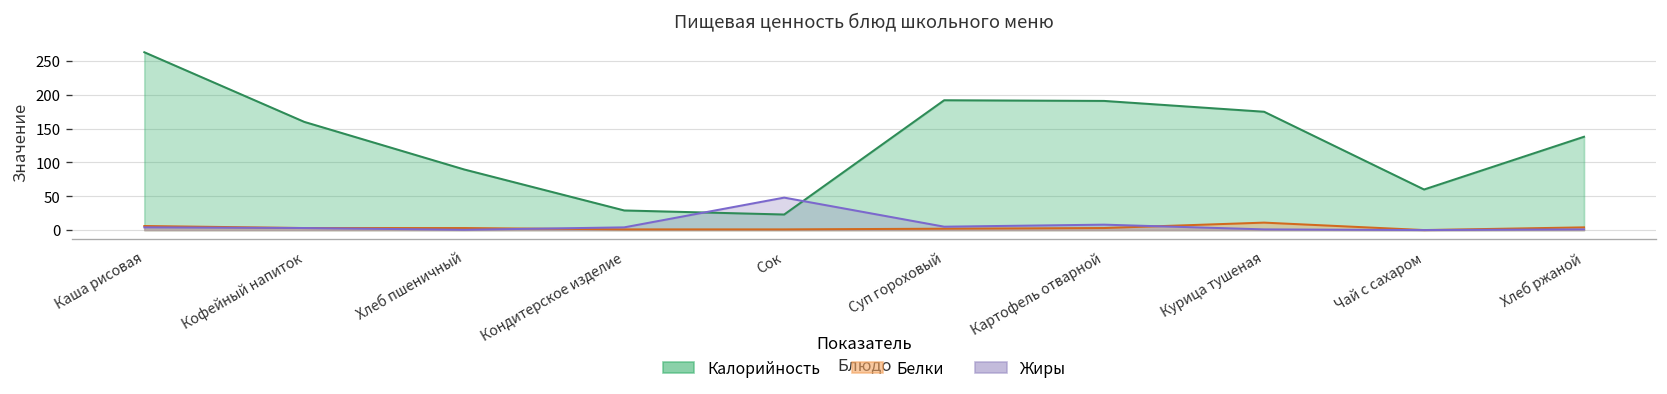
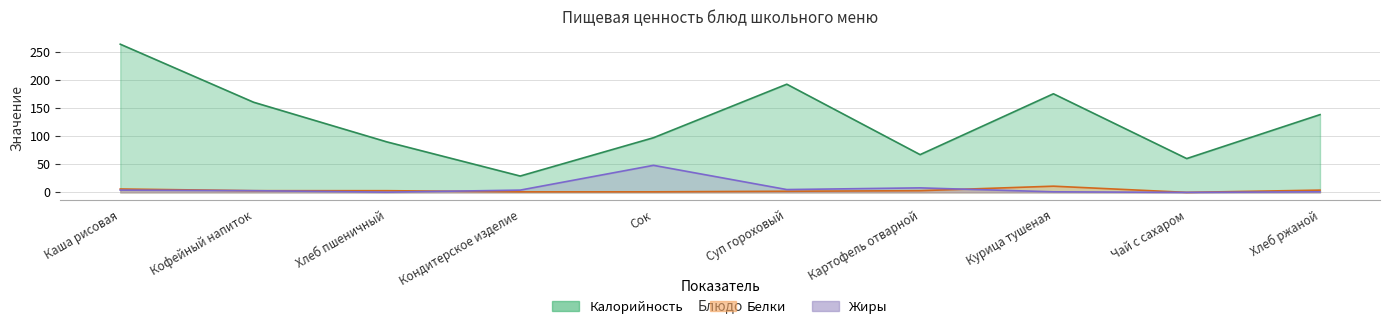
  {
    "Калорийность": {
      "Каша рисовая": 260,
      "Кофейный напиток": 160,
      "Хлеб пшеничный": 90,
      "Кондитерское изделие": 30,
-     "Сок": 20,
+     "Сок": 100,
      "Суп гороховый": 190,
-     "Картофель отварной": 190,
+     "Картофель отварной": 70,
      "Курица тушеная": 180,
      "Чай с сахаром": 60,
      "Хлеб ржаной": 140
    },
    "Белки": {
      "Сок": 0,
      "Картофель отварной": 0,
      "Курица тушеная": 10
    },
    "Жиры": {
      "Сок": 50,
      "Картофель отварной": 10,
      "Курица тушеная": 0
    }
  }
